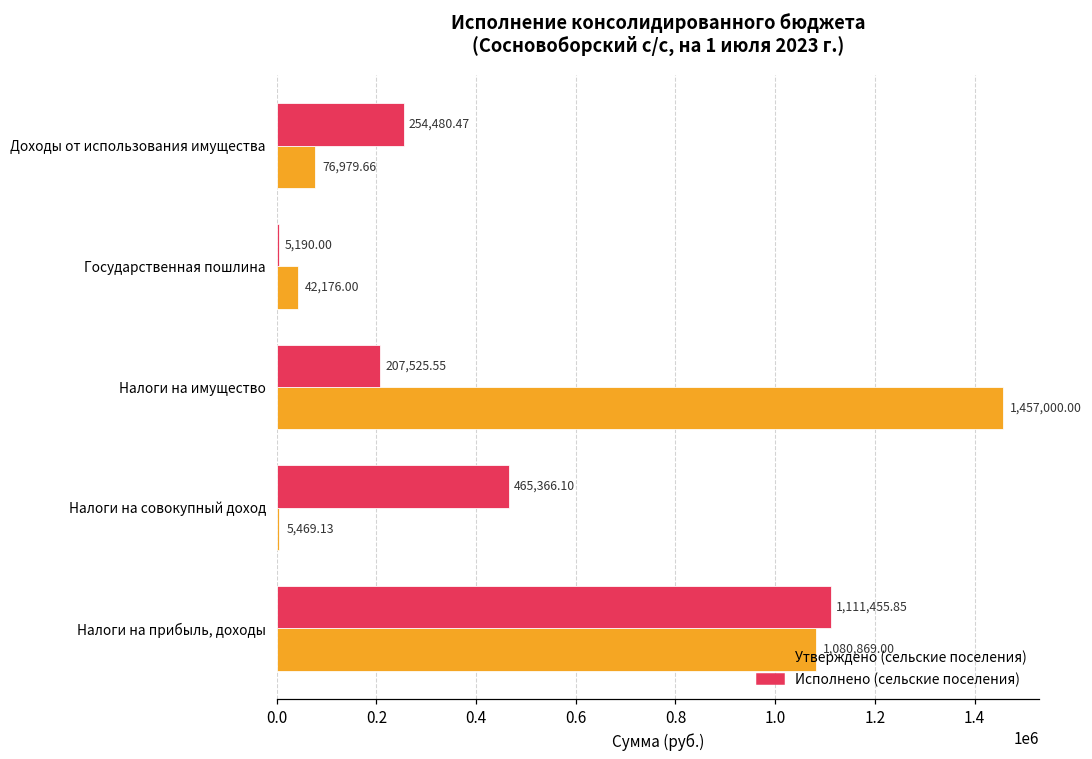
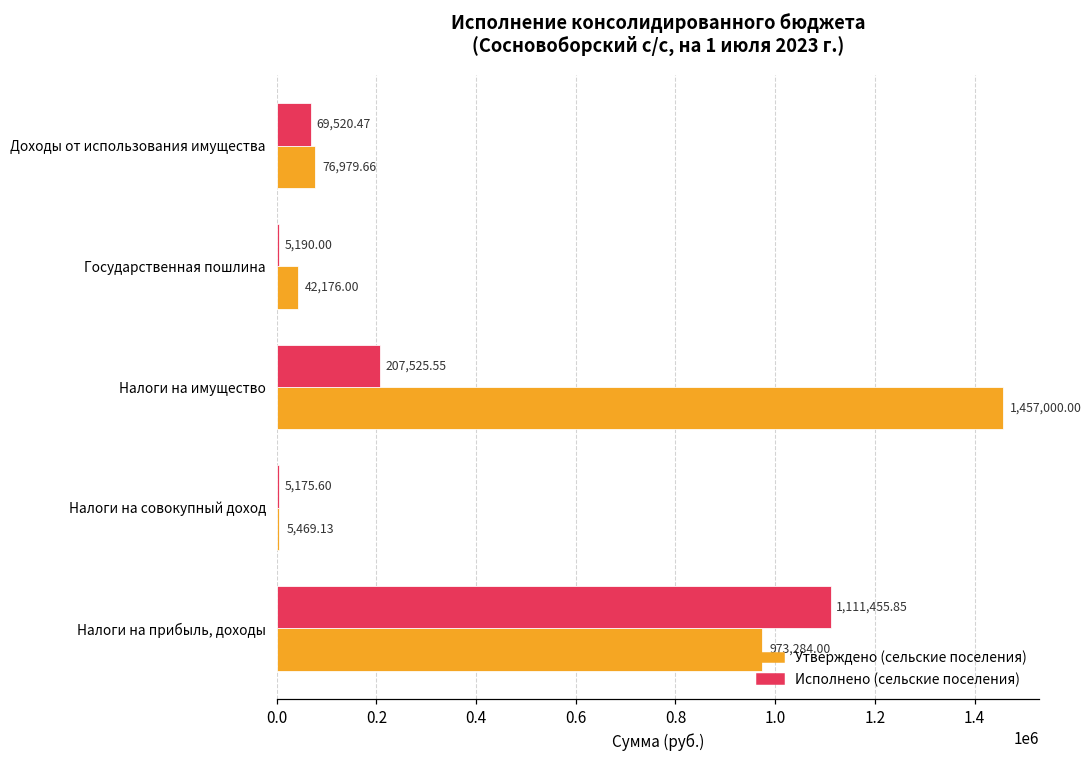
  {
    "Утверждено (сельские поселения)": {
      "Доходы от использования имущества": "76,979.66",
      "Государственная пошлина": "42,176.00",
      "Налоги на имущество": "1,457,000.00",
      "Налоги на совокупный доход": "5,469.13",
-     "Налоги на прибыль, доходы": "1,080,869.00"
+     "Налоги на прибыль, доходы": "973,284.00"
    },
    "Исполнено (сельские поселения)": {
-     "Доходы от использования имущества": "254,480.47",
+     "Доходы от использования имущества": "69,520.47",
      "Государственная пошлина": "5,190.00",
      "Налоги на имущество": "207,525.55",
-     "Налоги на совокупный доход": "465,366.10",
+     "Налоги на совокупный доход": "5,175.60",
      "Налоги на прибыль, доходы": "1,111,455.85"
    }
  }
